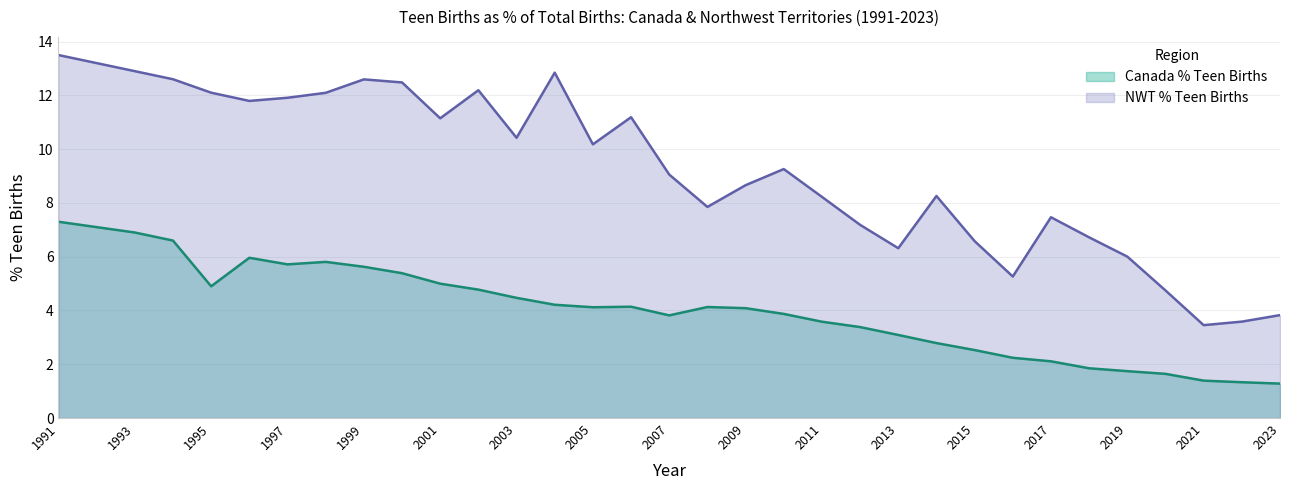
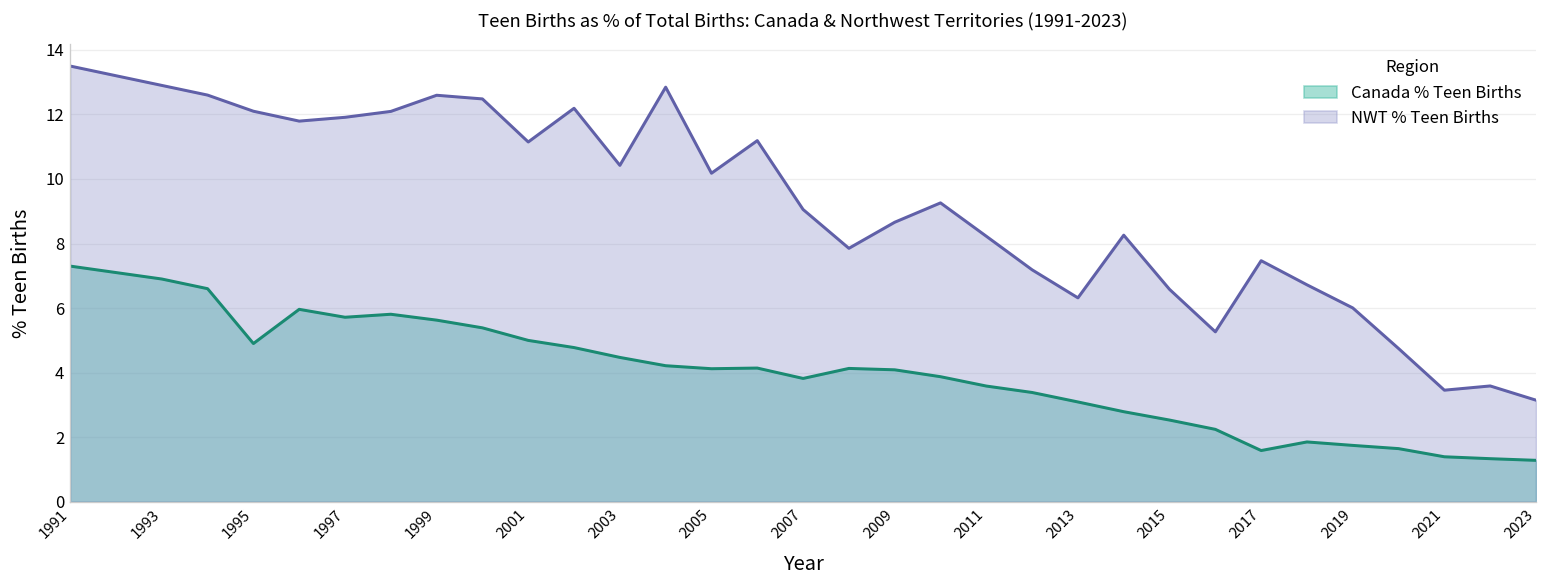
  {
    "Canada % Teen Births": {
      "1991": 7.3,
      "1993": 6.9,
      "1995": 4.9,
      "1997": 5.7,
      "1999": 5.6,
      "2001": 5.0,
      "2003": 4.5,
      "2005": 4.1,
      "2007": 3.8,
      "2009": 4.1,
      "2011": 3.6,
      "2013": 3.1,
      "2015": 2.5,
-     "2017": 2.1,
+     "2017": 1.6,
      "2019": 1.7,
      "2021": 1.4,
      "2023": 1.3
    },
    "NWT % Teen Births": {
      "1991": 13.5,
      "1993": 12.9,
      "1995": 12.1,
      "1997": 11.9,
      "1999": 12.6,
      "2001": 11.1,
      "2003": 10.4,
      "2005": 10.2,
      "2007": 9.1,
      "2009": 8.7,
      "2011": 8.2,
      "2013": 6.3,
      "2015": 6.6,
      "2017": 7.5,
      "2019": 6.0,
      "2021": 3.5,
-     "2023": 3.8
+     "2023": 3.1
    }
  }
